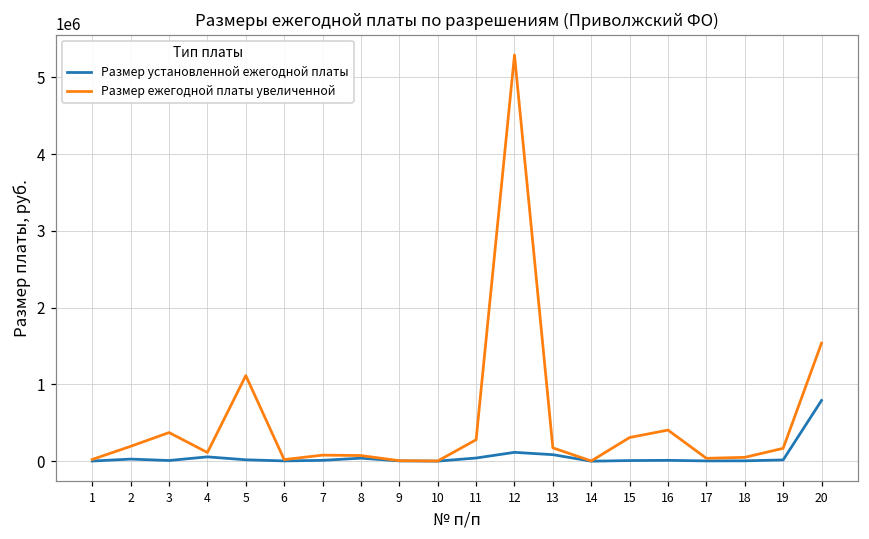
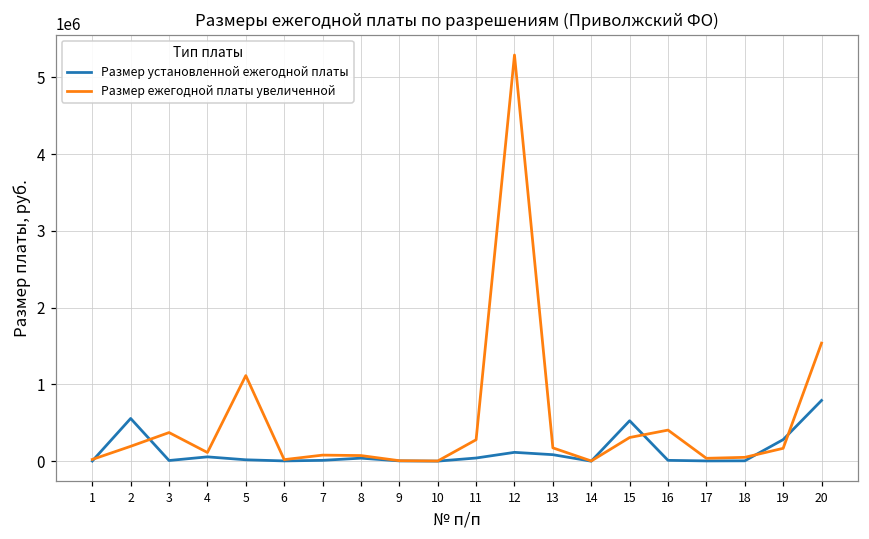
  {
    "Размер установленной ежегодной платы": {
-     "2": 0,
+     "2": 600000,
      "3": 0,
      "4": 100000,
      "5": 0,
      "7": 0,
      "11": 0,
      "12": 100000,
      "13": 100000,
-     "15": 0,
+     "15": 500000,
      "16": 0,
      "18": 0,
-     "19": 0,
+     "19": 300000,
      "20": 800000
    },
    "Размер ежегодной платы увеличенной": {
      "2": 200000,
      "3": 400000,
      "4": 100000,
      "5": 1100000,
      "7": 100000,
      "11": 300000,
      "12": 5300000,
      "13": 200000,
      "15": 300000,
      "16": 400000,
      "18": 100000,
      "19": 200000,
      "20": 1500000
    }
  }
